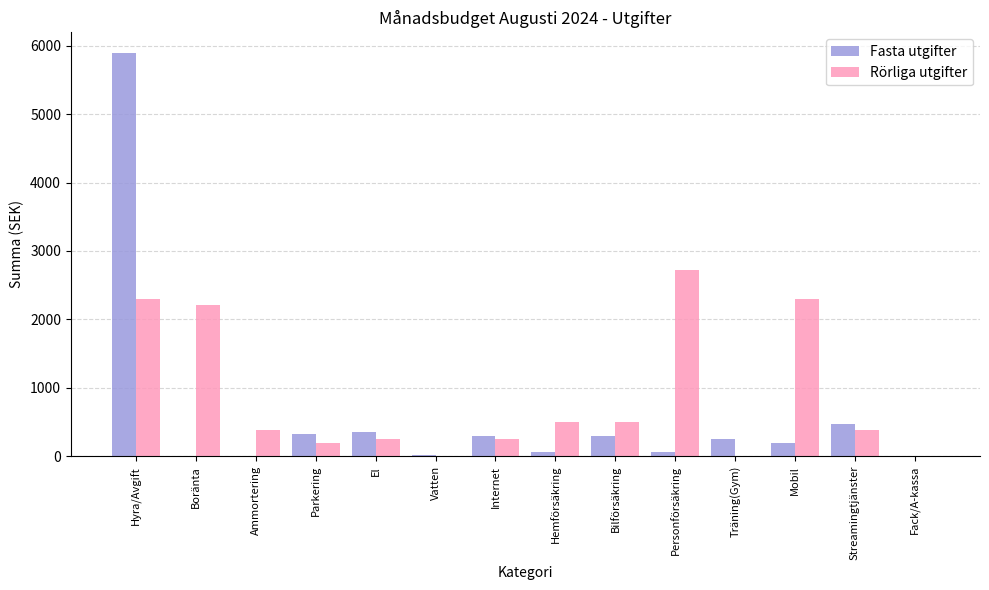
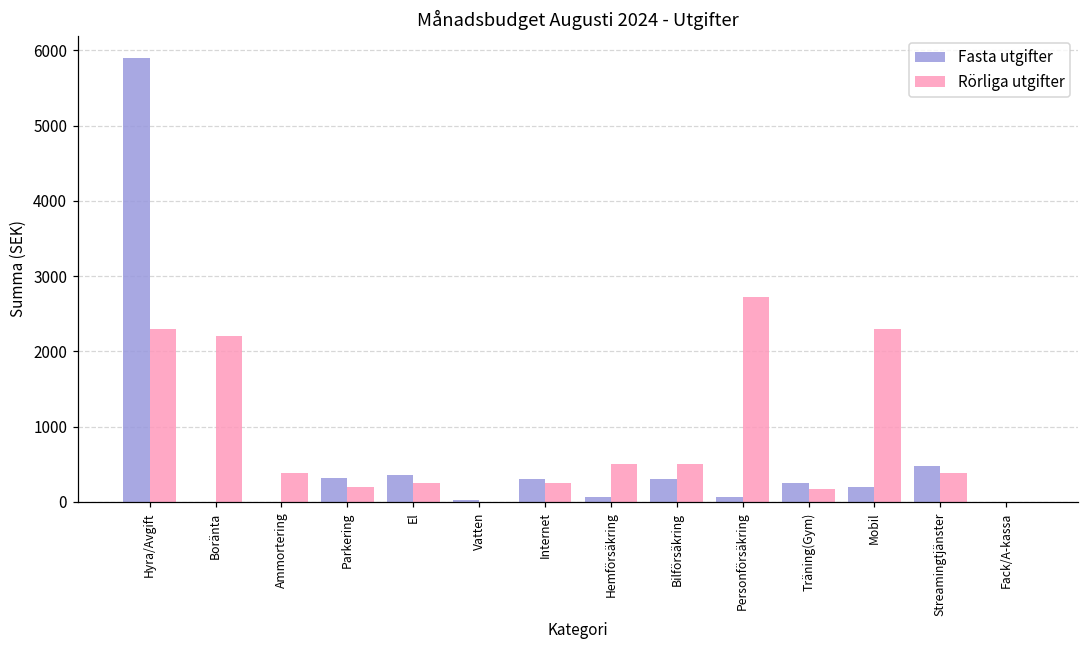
  {
    "Fasta utgifter": {
      "Hyra/Avgift": 5900,
      "Boränta": 0,
      "Ammortering": 0,
      "Parkering": 300,
      "El": 400,
      "Internet": 300,
      "Hemförsäkring": 100,
      "Bilförsäkring": 300,
      "Personförsäkring": 100,
      "Träning(Gym)": 200,
      "Mobil": 200,
      "Streamingtjänster": 500,
      "Fack/A-kassa": 0
    },
    "Rörliga utgifter": {
      "Hyra/Avgift": 2300,
      "Boränta": 2200,
      "Ammortering": 400,
      "Parkering": 200,
      "El": 300,
      "Vatten": 0,
      "Internet": 300,
      "Hemförsäkring": 500,
      "Bilförsäkring": 500,
      "Personförsäkring": 2700,
-     "Träning(Gym)": 0,
+     "Träning(Gym)": 200,
      "Mobil": 2300,
      "Streamingtjänster": 400,
      "Fack/A-kassa": 0
    }
  }
